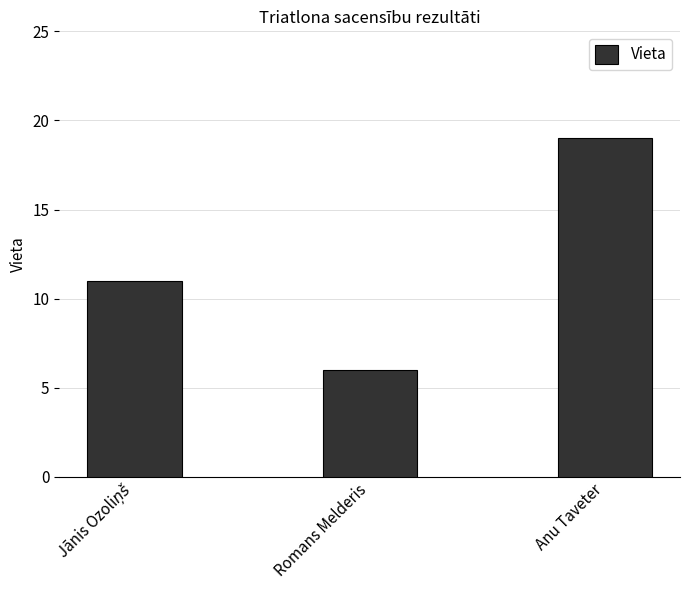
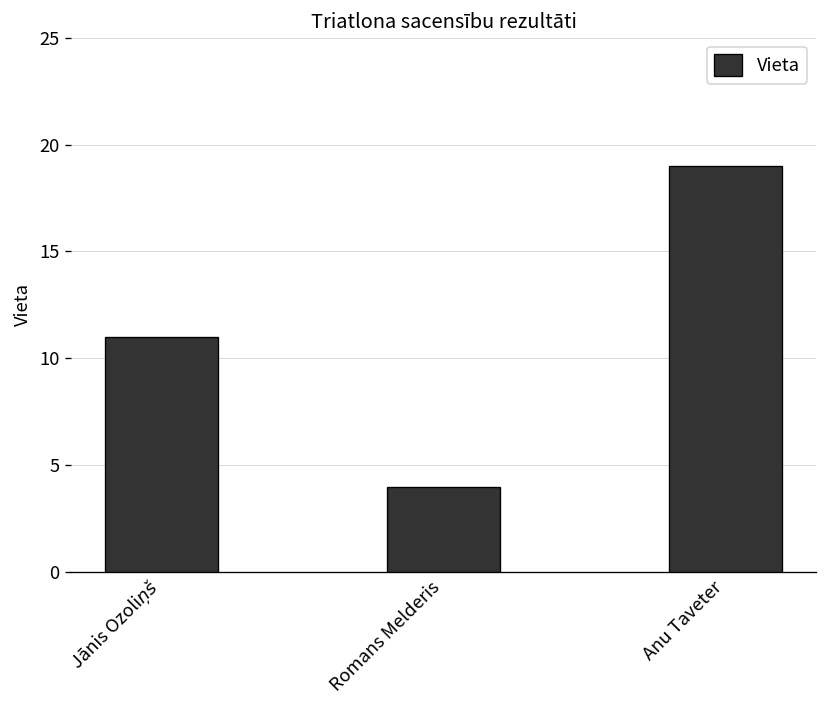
  {
    "Jānis Ozoliņš": 11,
-   "Romans Melderis": 6,
+   "Romans Melderis": 4,
    "Anu Taveter": 19
  }
